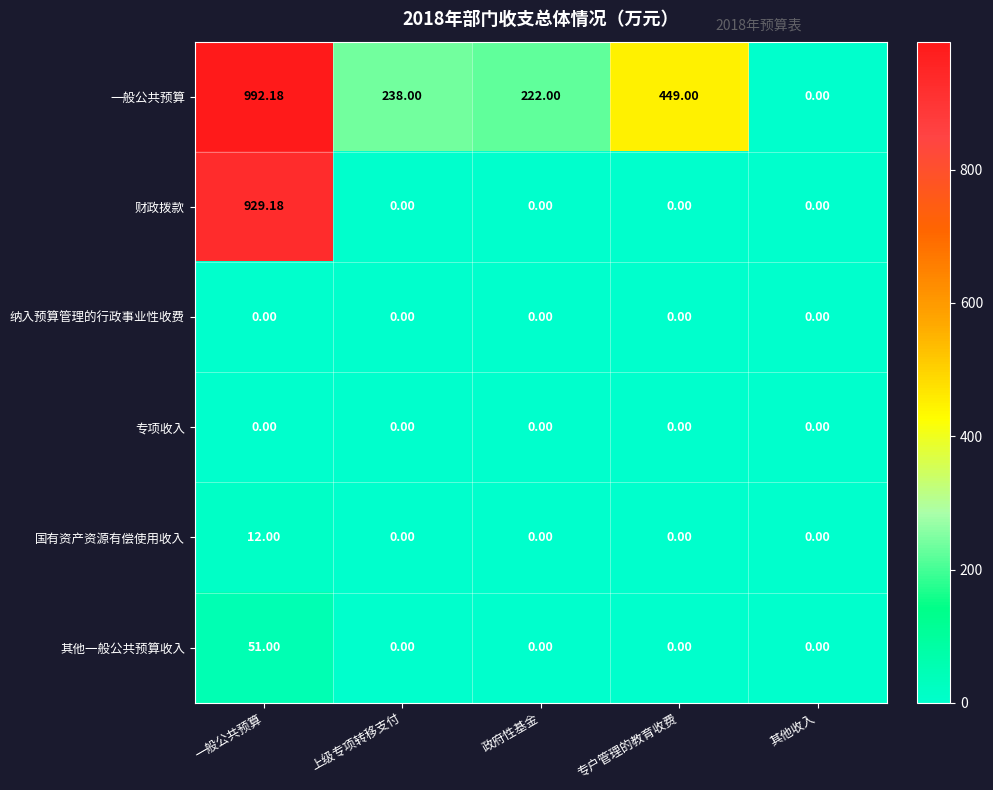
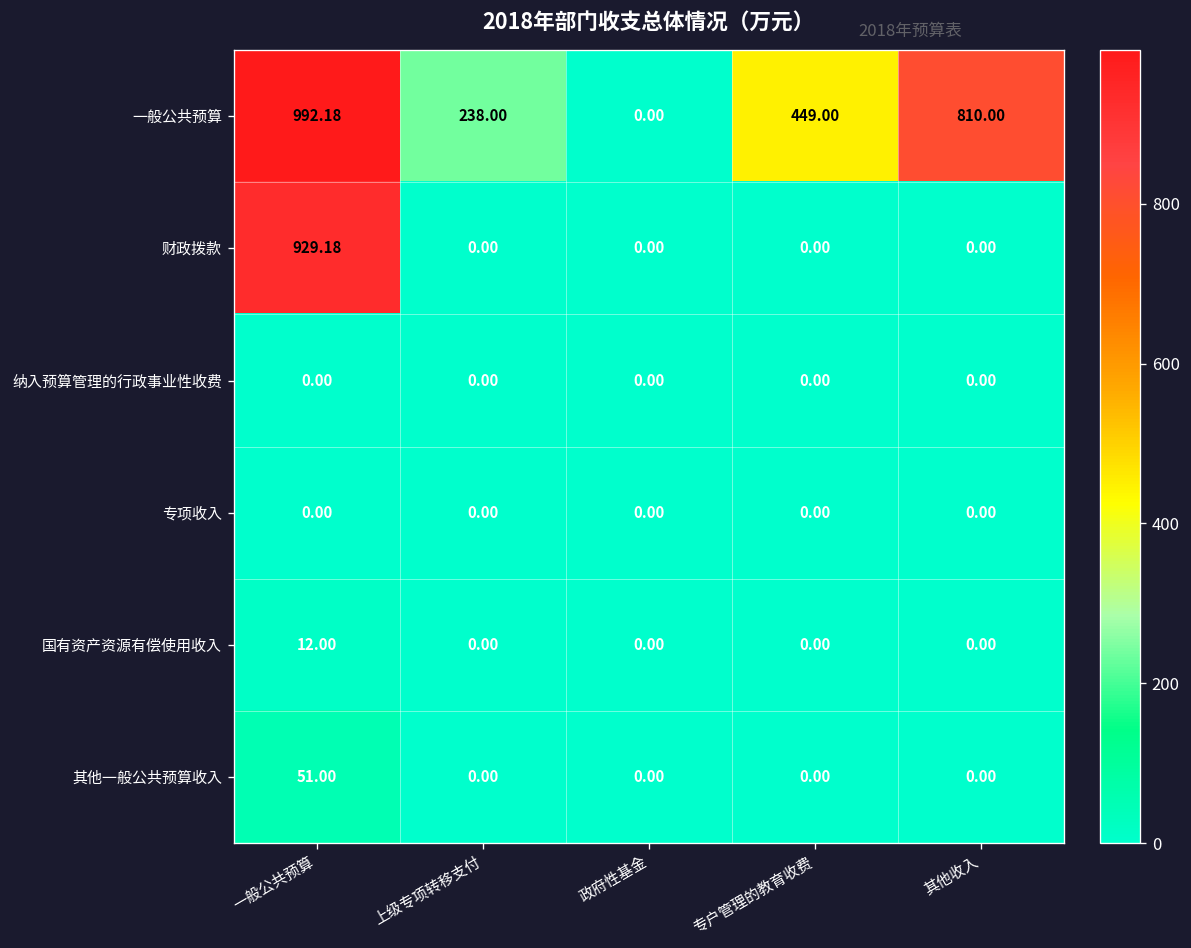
  {
    "一般公共预算": {
      "一般公共预算": 992.18,
      "上级专项转移支付": 238.00,
-     "政府性基金": 222.00,
+     "政府性基金": 0.00,
      "专户管理的教育收费": 449.00,
-     "其他收入": 0.00
+     "其他收入": 810.00
    },
    "财政拨款": {
      "一般公共预算": 929.18,
      "上级专项转移支付": 0.00,
      "政府性基金": 0.00,
      "专户管理的教育收费": 0.00,
      "其他收入": 0.00
    },
    "纳入预算管理的行政事业性收费": {
      "一般公共预算": 0.00,
      "上级专项转移支付": 0.00,
      "政府性基金": 0.00,
      "专户管理的教育收费": 0.00,
      "其他收入": 0.00
    },
    "专项收入": {
      "一般公共预算": 0.00,
      "上级专项转移支付": 0.00,
      "政府性基金": 0.00,
      "专户管理的教育收费": 0.00,
      "其他收入": 0.00
    },
    "国有资产资源有偿使用收入": {
      "一般公共预算": 12.00,
      "上级专项转移支付": 0.00,
      "政府性基金": 0.00,
      "专户管理的教育收费": 0.00,
      "其他收入": 0.00
    },
    "其他一般公共预算收入": {
      "一般公共预算": 51.00,
      "上级专项转移支付": 0.00,
      "政府性基金": 0.00,
      "专户管理的教育收费": 0.00,
      "其他收入": 0.00
    }
  }
